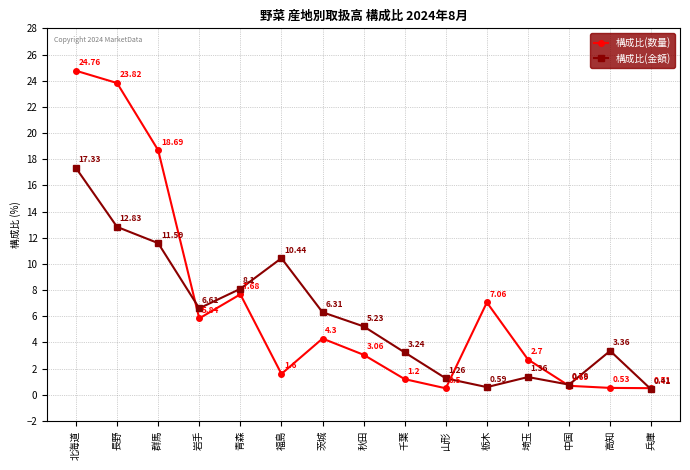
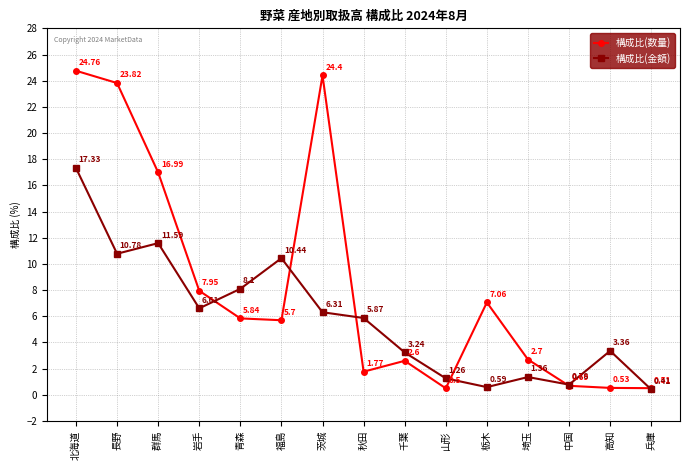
  {
    "構成比(数量)": {
      "北海道": 24.76,
      "長野": 23.82,
-     "群馬": 18.69,
-     "岩手": 5.84,
-     "青森": 7.68,
-     "福島": 1.6,
-     "茨城": 4.3,
-     "秋田": 3.06,
-     "千葉": 1.2,
+     "群馬": 16.99,
+     "岩手": 7.95,
+     "青森": 5.84,
+     "福島": 5.7,
+     "茨城": 24.4,
+     "秋田": 1.77,
+     "千葉": 2.6,
      "山形": 0.5,
      "栃木": 7.06,
      "埼玉": 2.7,
      "高知": 0.53
    },
    "構成比(金額)": {
      "北海道": 17.33,
-     "長野": 12.83,
+     "長野": 10.78,
      "群馬": 11.59,
      "岩手": 6.61,
      "福島": 10.44,
      "茨城": 6.31,
-     "秋田": 5.23,
+     "秋田": 5.87,
      "千葉": 3.24,
      "山形": 1.26,
      "栃木": 0.59,
      "埼玉": 1.36,
      "高知": 3.36
    }
  }
